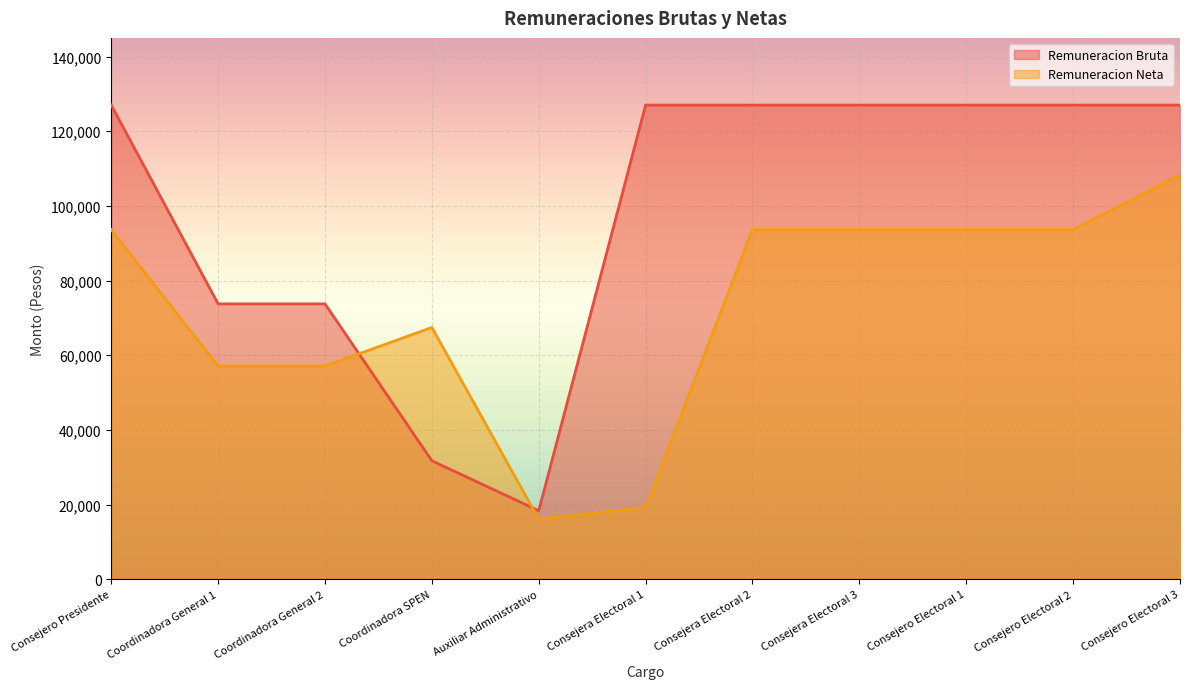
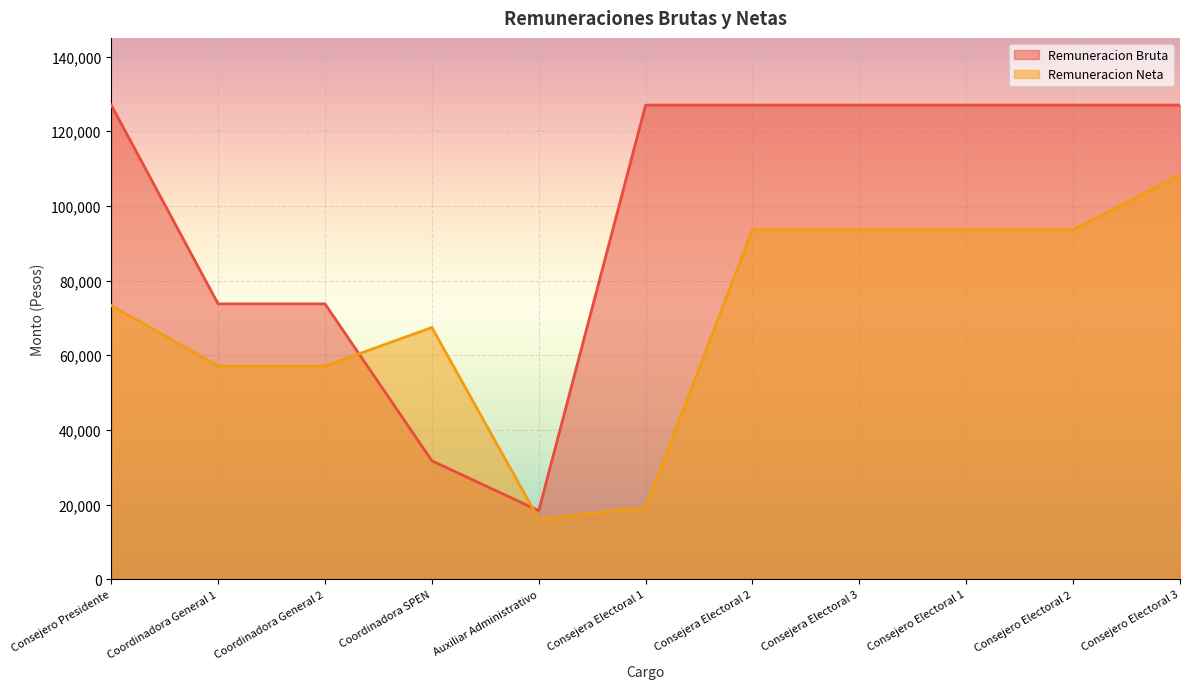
  {
    "Remuneracion Bruta": {
      "Consejero Presidente": "127,000",
      "Coordinadora General 1": "74,000",
      "Coordinadora General 2": "74,000",
      "Coordinadora SPEN": "32,000",
      "Auxiliar Administrativo": "18,000",
      "Consejera Electoral 1": "127,000",
      "Consejera Electoral 2": "127,000",
      "Consejera Electoral 3": "127,000",
      "Consejero Electoral 1": "127,000",
      "Consejero Electoral 2": "127,000",
      "Consejero Electoral 3": "127,000"
    },
    "Remuneracion Neta": {
-     "Consejero Presidente": "94,000",
+     "Consejero Presidente": "73,000",
      "Coordinadora General 1": "57,000",
      "Coordinadora General 2": "57,000",
      "Coordinadora SPEN": "67,000",
      "Auxiliar Administrativo": "16,000",
      "Consejera Electoral 1": "19,000",
      "Consejera Electoral 2": "94,000",
      "Consejera Electoral 3": "94,000",
      "Consejero Electoral 1": "94,000",
      "Consejero Electoral 2": "94,000",
      "Consejero Electoral 3": "108,000"
    }
  }
